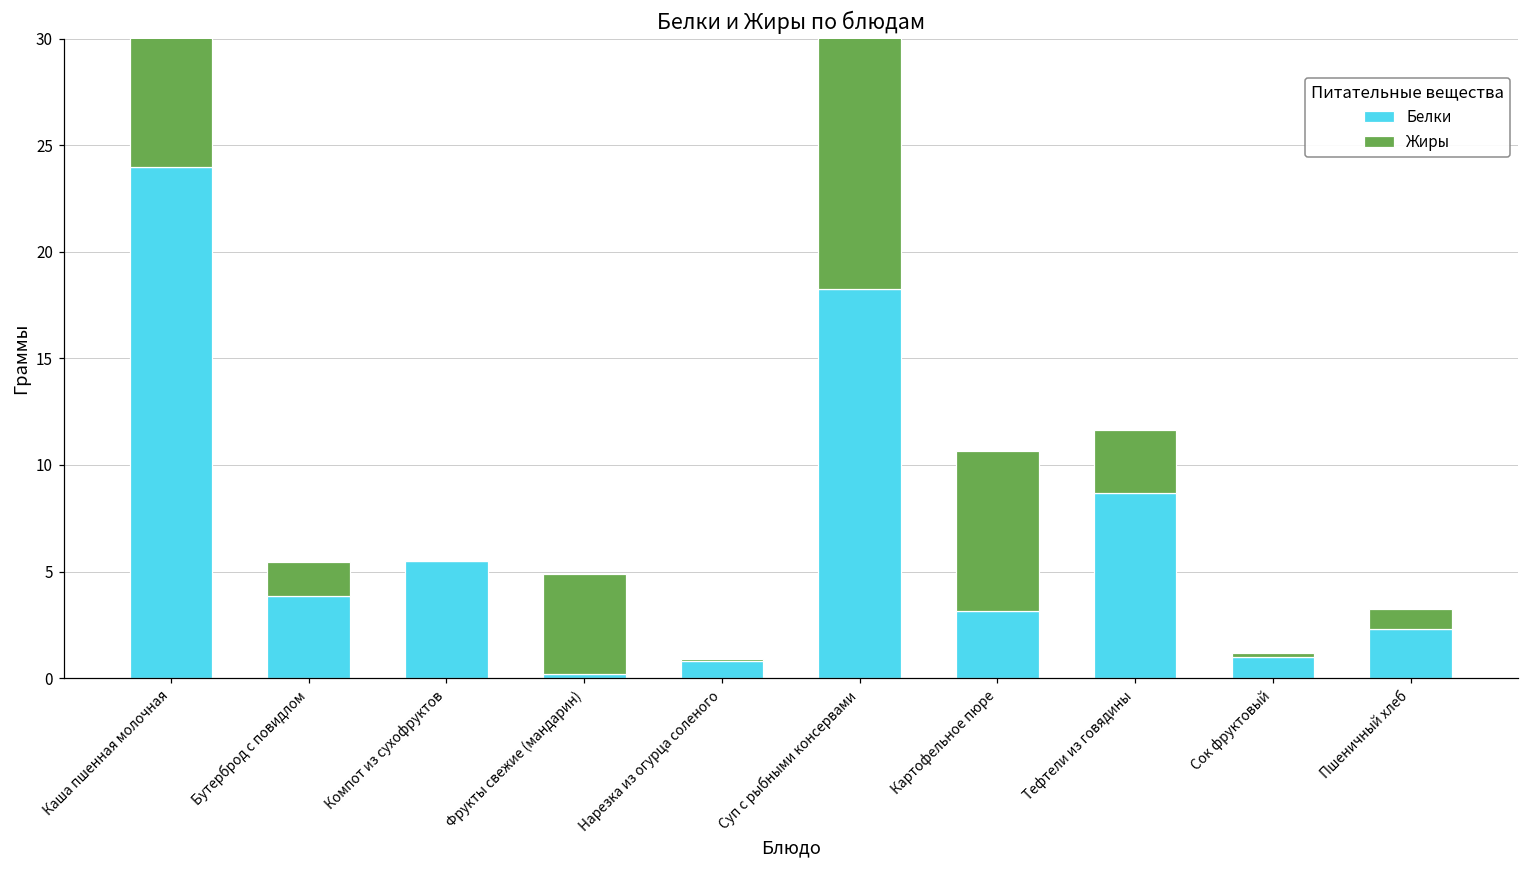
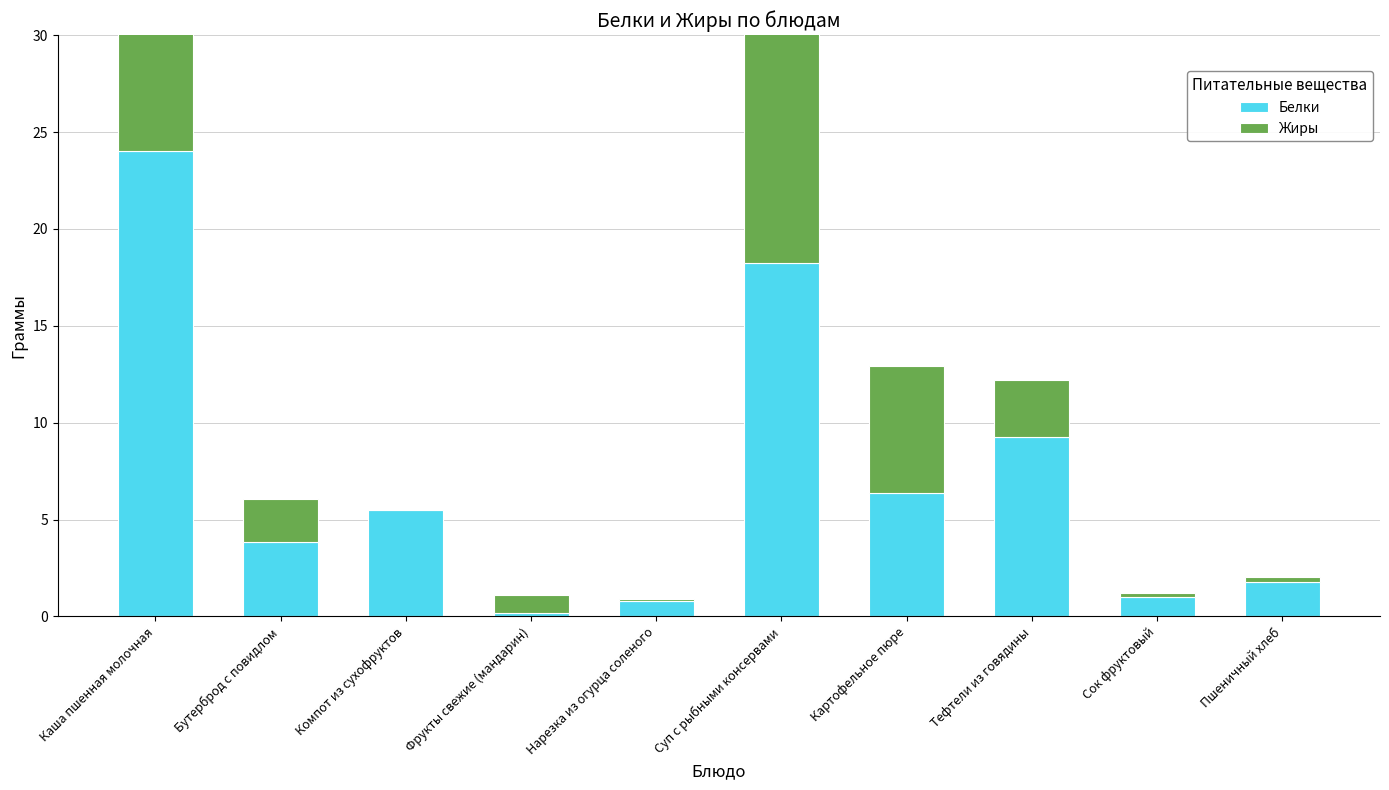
  {
    "Белки": {
      "Каша пшенная молочная": 24.0,
      "Бутерброд с повидлом": 3.9,
      "Компот из сухофруктов": 5.5,
      "Фрукты свежие (мандарин)": 0.2,
      "Нарезка из огурца соленого": 0.8,
      "Суп с рыбными консервами": 18.2,
-     "Картофельное пюре": 3.2,
-     "Тефтели из говядины": 8.7,
+     "Картофельное пюре": 6.4,
+     "Тефтели из говядины": 9.3,
      "Сок фруктовый": 1.0,
-     "Пшеничный хлеб": 2.3
+     "Пшеничный хлеб": 1.8
    },
    "Жиры": {
-     "Бутерброд с повидлом": 1.6,
+     "Бутерброд с повидлом": 2.2,
      "Компот из сухофруктов": 0.0,
-     "Фрукты свежие (мандарин)": 4.7,
-     "Картофельное пюре": 7.5,
+     "Фрукты свежие (мандарин)": 0.9,
+     "Картофельное пюре": 6.6,
      "Тефтели из говядины": 2.9,
      "Сок фруктовый": 0.2,
-     "Пшеничный хлеб": 1.0
+     "Пшеничный хлеб": 0.3
    }
  }
